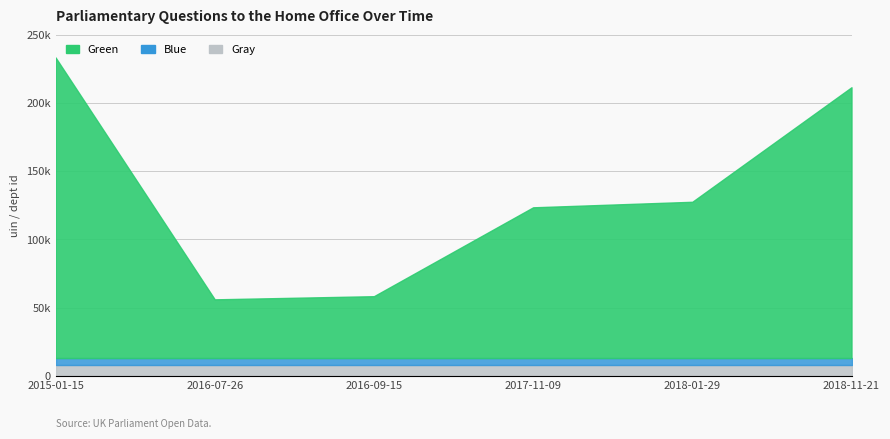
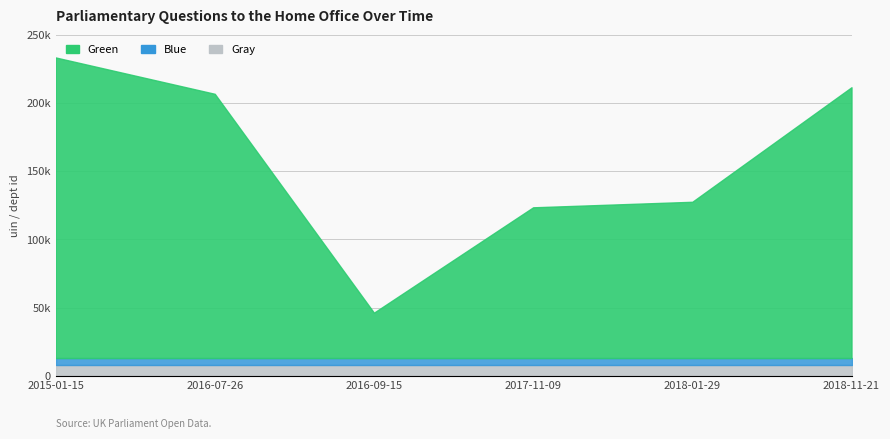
  {
    "Gray": {
      "2015-01-15": 8000,
      "2016-07-26": 8000,
      "2016-09-15": 8000,
      "2017-11-09": 8000,
      "2018-01-29": 8000,
      "2018-11-21": 8000
    },
    "Blue": {
      "2015-01-15": 5000,
      "2016-07-26": 5000,
      "2016-09-15": 5000,
      "2017-11-09": 5000,
      "2018-01-29": 5000,
      "2018-11-21": 5000
    },
    "Green": {
      "2015-01-15": 220000,
-     "2016-07-26": 43000,
-     "2016-09-15": 45000,
+     "2016-07-26": 194000,
+     "2016-09-15": 33000,
      "2017-11-09": 110000,
      "2018-01-29": 115000,
      "2018-11-21": 198000
    }
  }
